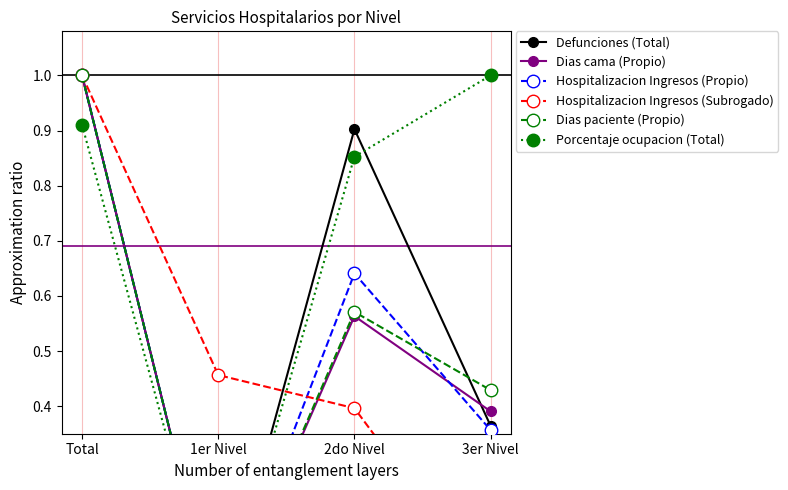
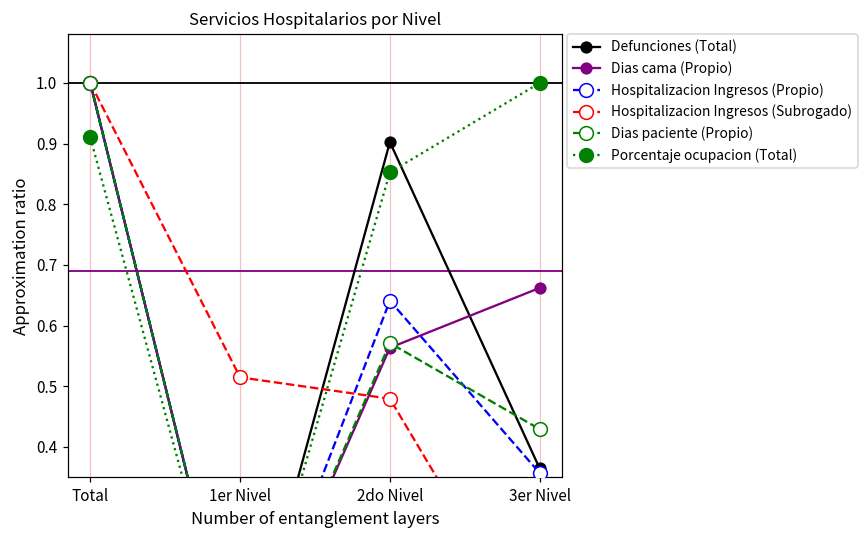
  {
    "Defunciones (Total)": {
      "2do Nivel": 0.90,
      "3er Nivel": 0.36
    },
    "Dias cama (Propio)": {
      "2do Nivel": 0.56,
-     "3er Nivel": 0.39
+     "3er Nivel": 0.66
    },
    "Hospitalizacion Ingresos (Propio)": {
      "2do Nivel": 0.64,
      "3er Nivel": 0.36
    },
    "Hospitalizacion Ingresos (Subrogado)": {
-     "1er Nivel": 0.46,
-     "2do Nivel": 0.40
+     "1er Nivel": 0.51,
+     "2do Nivel": 0.48
    }
  }
